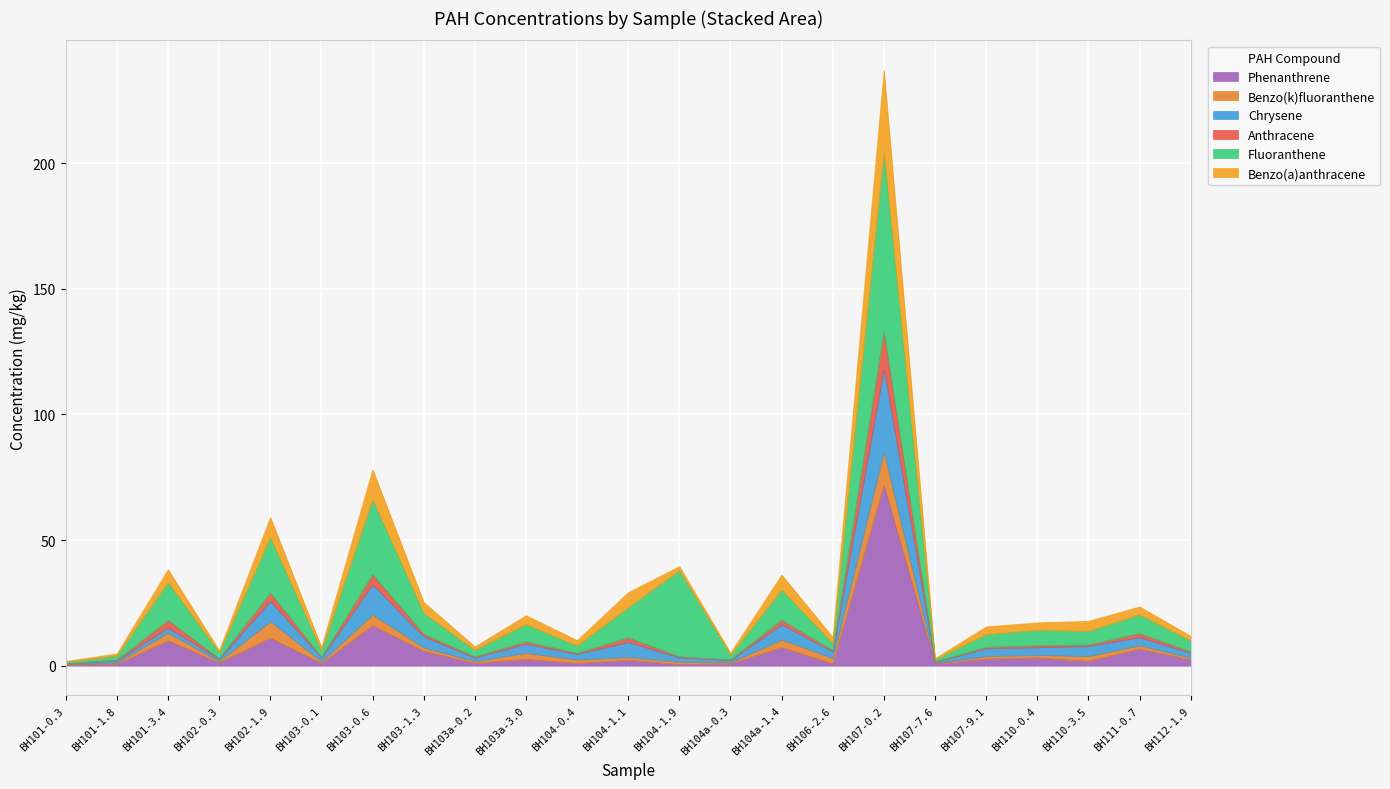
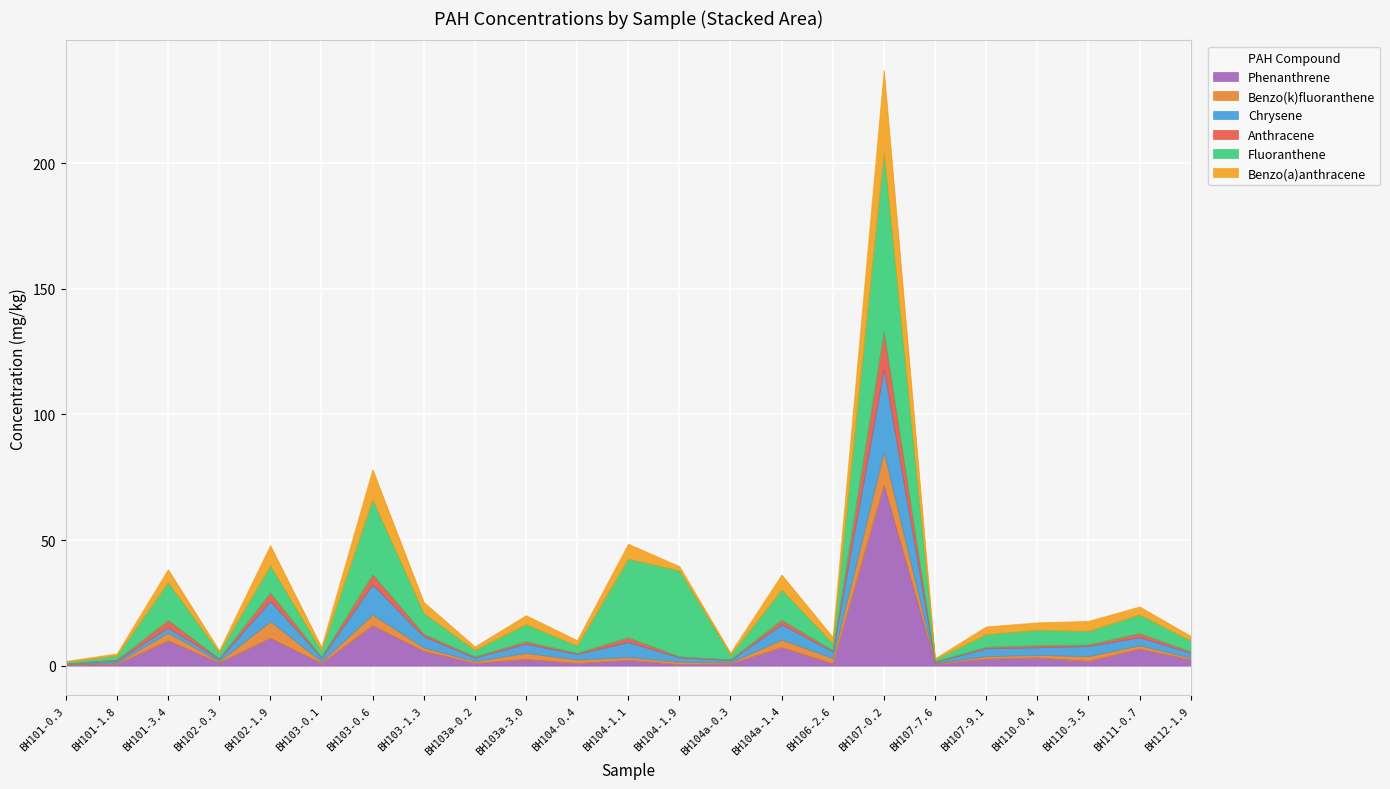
  {
    "Phenanthrene": {
      "BH101-3.4": 10,
      "BH102-1.9": 11,
      "BH103-0.6": 16,
      "BH103-1.3": 6,
      "BH103a-3.0": 3,
      "BH104-0.4": 1,
      "BH104-1.1": 2,
      "BH104a-1.4": 7,
      "BH106-2.6": 1,
      "BH107-0.2": 72,
      "BH107-9.1": 3,
      "BH110-0.4": 3,
      "BH110-3.5": 2,
      "BH111-0.7": 7
    },
    "Chrysene": {
      "BH101-3.4": 2,
      "BH102-1.9": 8,
      "BH103-0.6": 12,
      "BH104-1.1": 6,
      "BH104a-1.4": 6,
      "BH107-0.2": 33,
      "BH111-0.7": 3
    },
    "Fluoranthene": {
      "BH101-3.4": 15,
-     "BH102-1.9": 22,
+     "BH102-1.9": 11,
      "BH103-0.1": 3,
      "BH103-0.6": 30,
      "BH103-1.3": 8,
      "BH103a-0.2": 3,
      "BH103a-3.0": 7,
      "BH104-0.4": 3,
-     "BH104-1.1": 12,
+     "BH104-1.1": 31,
      "BH104-1.9": 34,
      "BH104a-1.4": 12,
      "BH106-2.6": 3,
      "BH107-0.2": 71,
      "BH107-9.1": 5,
      "BH110-0.4": 6,
      "BH110-3.5": 5,
      "BH111-0.7": 7,
      "BH112-1.9": 4
    }
  }
